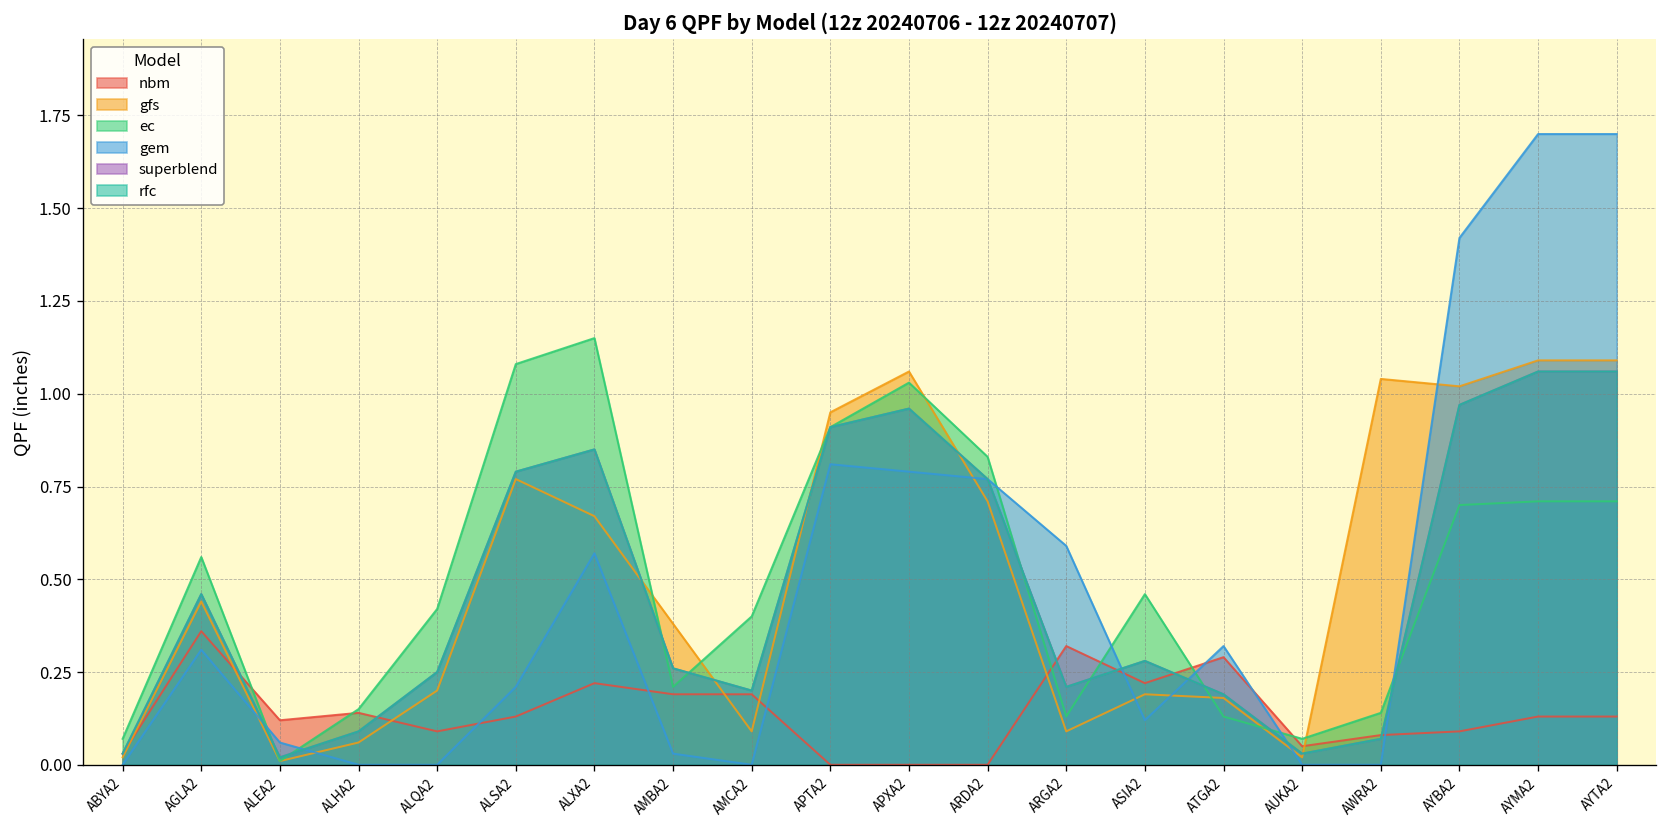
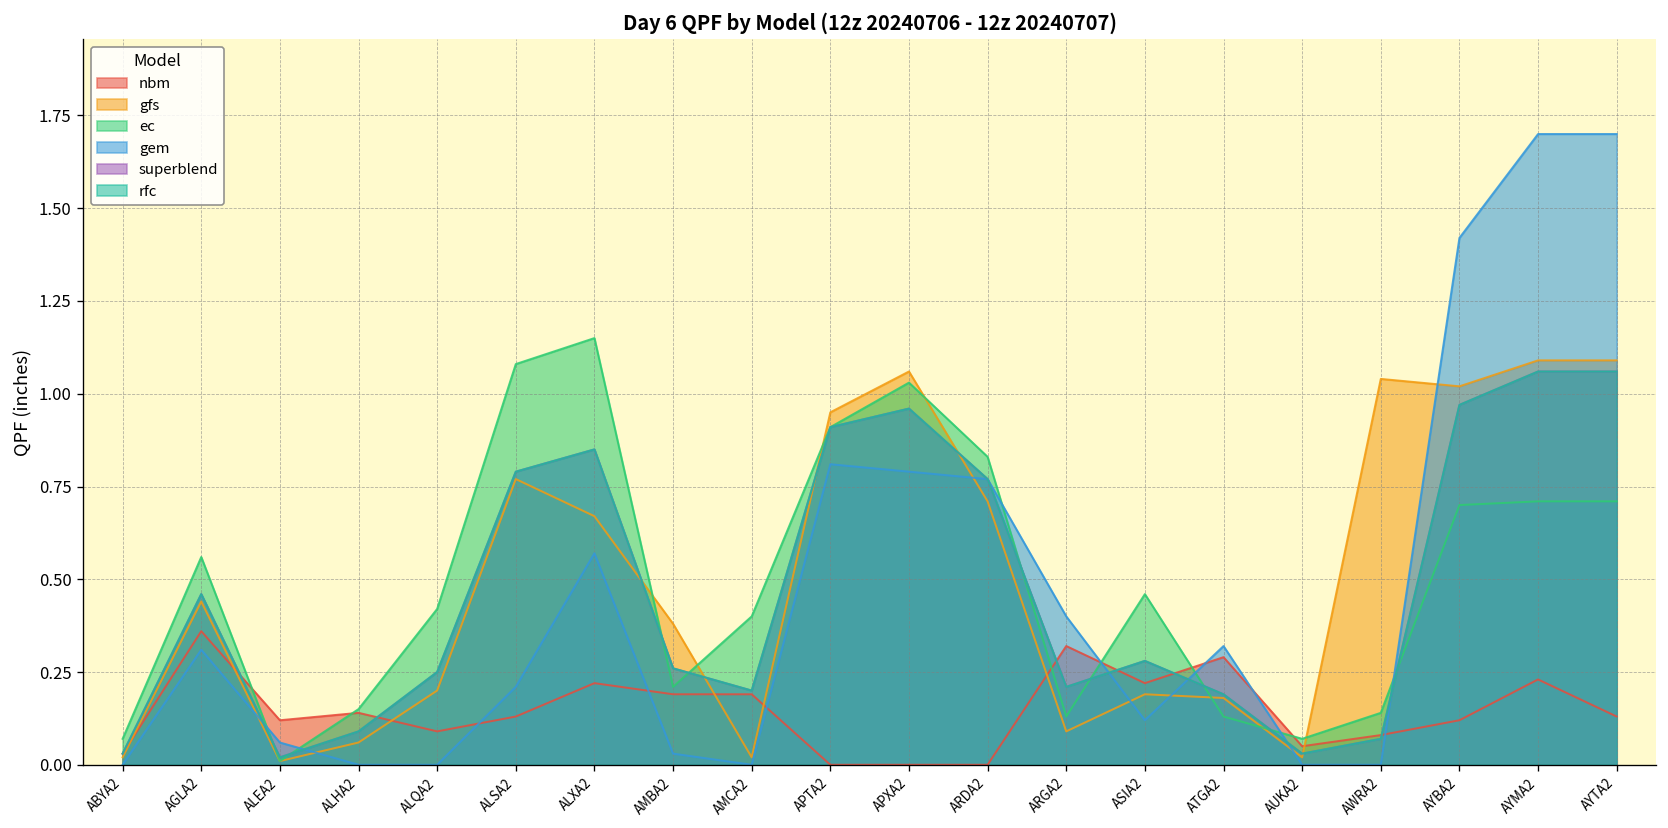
  {
    "nbm": {
      "AGLA2": 0.36,
      "ALEA2": 0.12,
      "ALHA2": 0.14,
      "ALQA2": 0.09,
      "ALSA2": 0.13,
      "ALXA2": 0.22,
      "AMBA2": 0.19,
      "AMCA2": 0.19,
      "APTA2": 0.00,
      "APXA2": 0.00,
      "ARDA2": 0.00,
      "ARGA2": 0.32,
      "ASIA2": 0.22,
      "ATGA2": 0.29,
      "AUKA2": 0.05,
      "AWRA2": 0.08,
-     "AYBA2": 0.09,
-     "AYMA2": 0.13,
+     "AYBA2": 0.12,
+     "AYMA2": 0.23,
      "AYTA2": 0.13
    },
    "gfs": {
      "ABYA2": 0.02,
      "AGLA2": 0.44,
      "ALHA2": 0.06,
      "ALQA2": 0.20,
      "ALSA2": 0.77,
      "ALXA2": 0.67,
      "AMBA2": 0.38,
-     "AMCA2": 0.09,
+     "AMCA2": 0.02,
      "APTA2": 0.95,
      "APXA2": 1.06,
      "ARDA2": 0.71,
      "ARGA2": 0.09,
      "ASIA2": 0.19,
      "ATGA2": 0.18,
      "AUKA2": 0.02,
      "AWRA2": 1.04,
      "AYBA2": 1.02,
      "AYMA2": 1.09,
      "AYTA2": 1.09
    },
    "gem": {
      "ABYA2": 0.00,
      "AGLA2": 0.31,
      "ALEA2": 0.06,
      "ALHA2": 0.00,
      "ALQA2": 0.00,
      "ALSA2": 0.21,
      "ALXA2": 0.57,
      "AMBA2": 0.03,
      "AMCA2": 0.00,
      "APTA2": 0.81,
      "APXA2": 0.79,
-     "ARGA2": 0.59,
+     "ARGA2": 0.40,
      "ASIA2": 0.12,
      "ATGA2": 0.32,
      "AUKA2": 0.00,
      "AWRA2": 0.00,
      "AYBA2": 1.42,
      "AYMA2": 1.70,
      "AYTA2": 1.70
    }
  }
